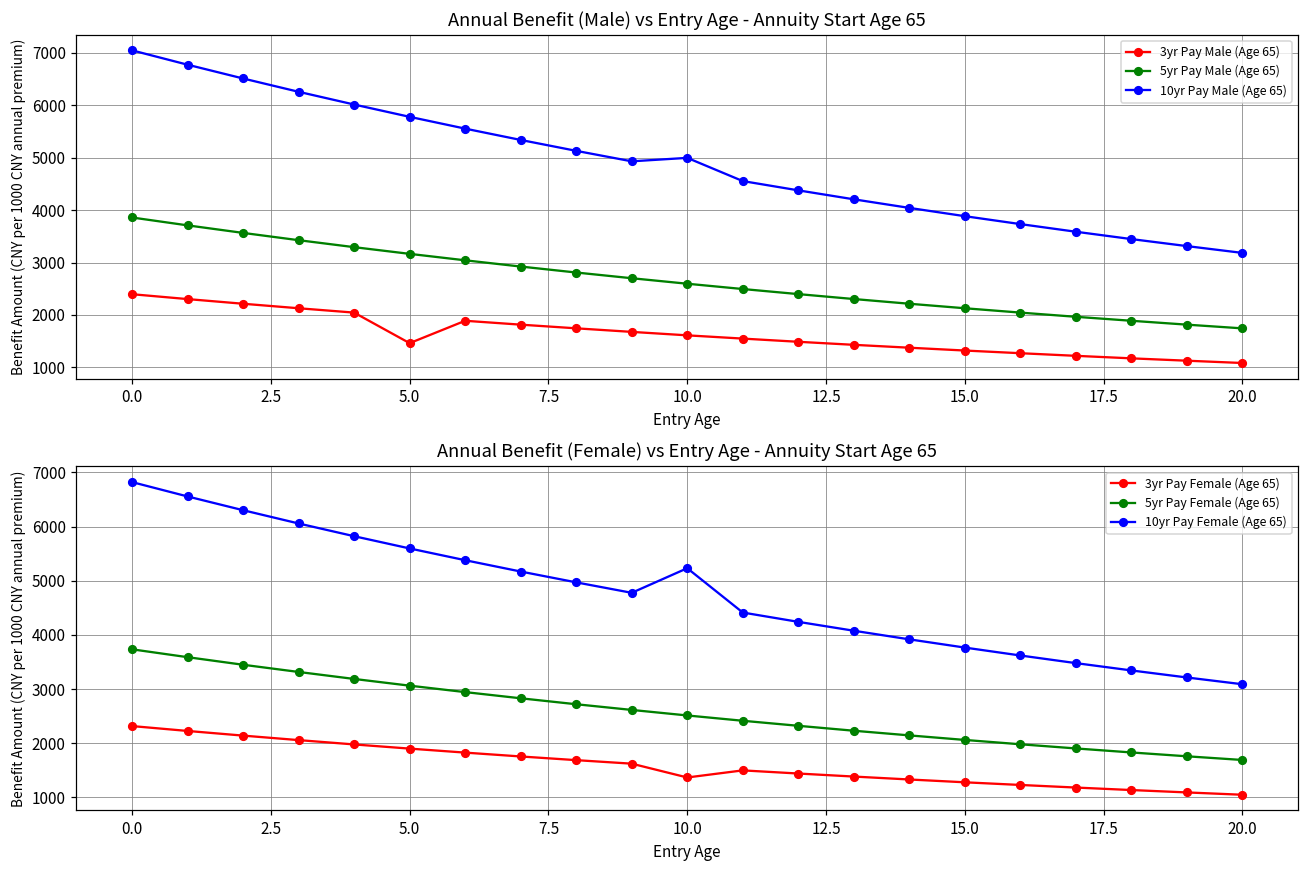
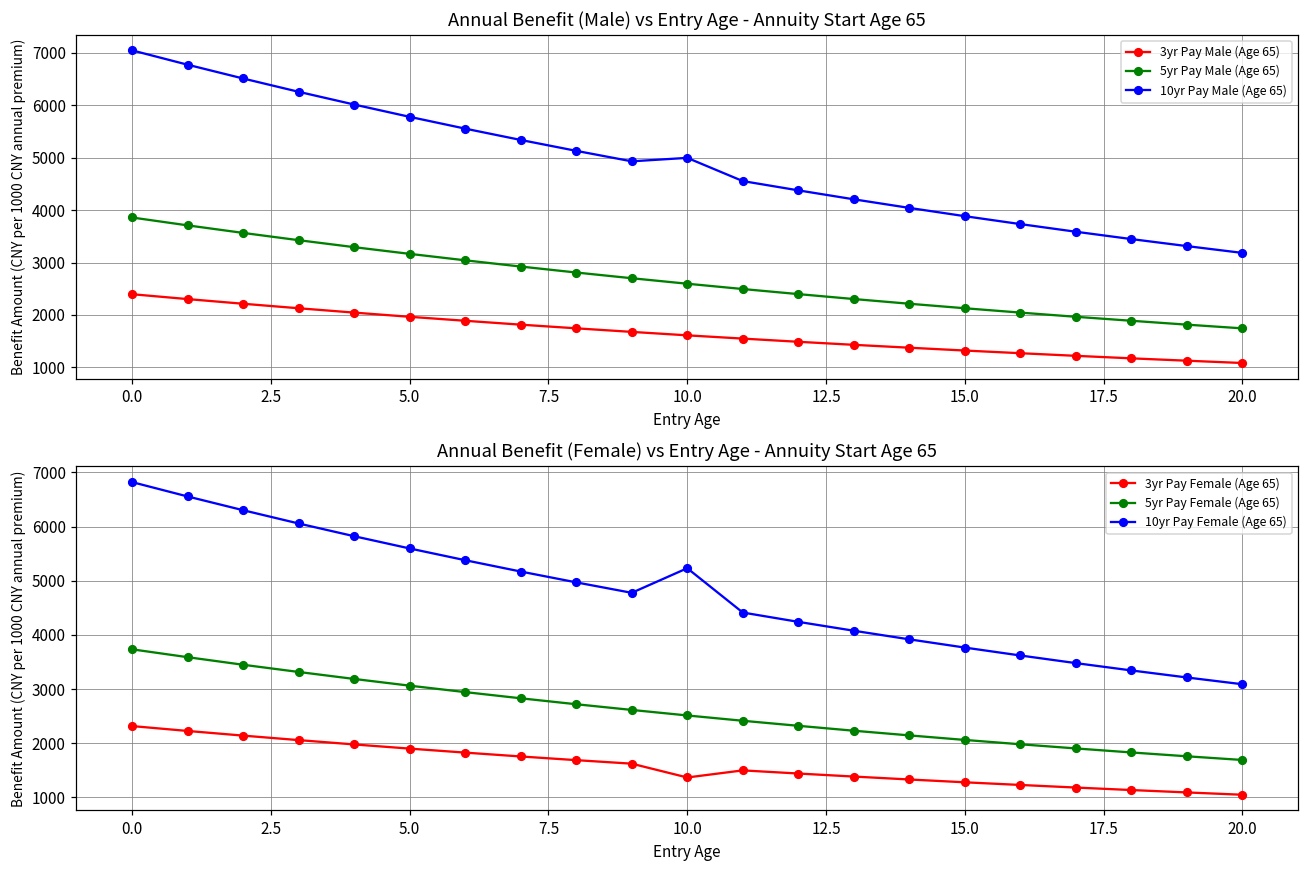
  {
    "Annual Benefit (Male) vs Entry Age - Annuity Start Age 65": {
      "3yr Pay Male (Age 65)": {
        "0.0": 2400,
-       "5.0": 1500,
+       "5.0": 2000,
        "10.0": 1600,
        "15.0": 1300,
        "20.0": 1100
      },
      "5yr Pay Male (Age 65)": {
        "0.0": 3900,
        "5.0": 3200,
        "10.0": 2600,
        "15.0": 2100,
        "20.0": 1700
      },
      "10yr Pay Male (Age 65)": {
        "0.0": 7100,
        "5.0": 5800,
        "10.0": 5000,
        "15.0": 3900,
        "20.0": 3200
      }
    },
    "Annual Benefit (Female) vs Entry Age - Annuity Start Age 65": {
      "3yr Pay Female (Age 65)": {
        "0.0": 2300,
        "5.0": 1900,
        "10.0": 1400,
        "15.0": 1300,
        "20.0": 1100
      },
      "5yr Pay Female (Age 65)": {
        "0.0": 3700,
        "5.0": 3100,
        "10.0": 2500,
        "15.0": 2100,
        "20.0": 1700
      },
      "10yr Pay Female (Age 65)": {
        "0.0": 6800,
        "5.0": 5600,
        "10.0": 5200,
        "15.0": 3800,
        "20.0": 3100
      }
    }
  }
